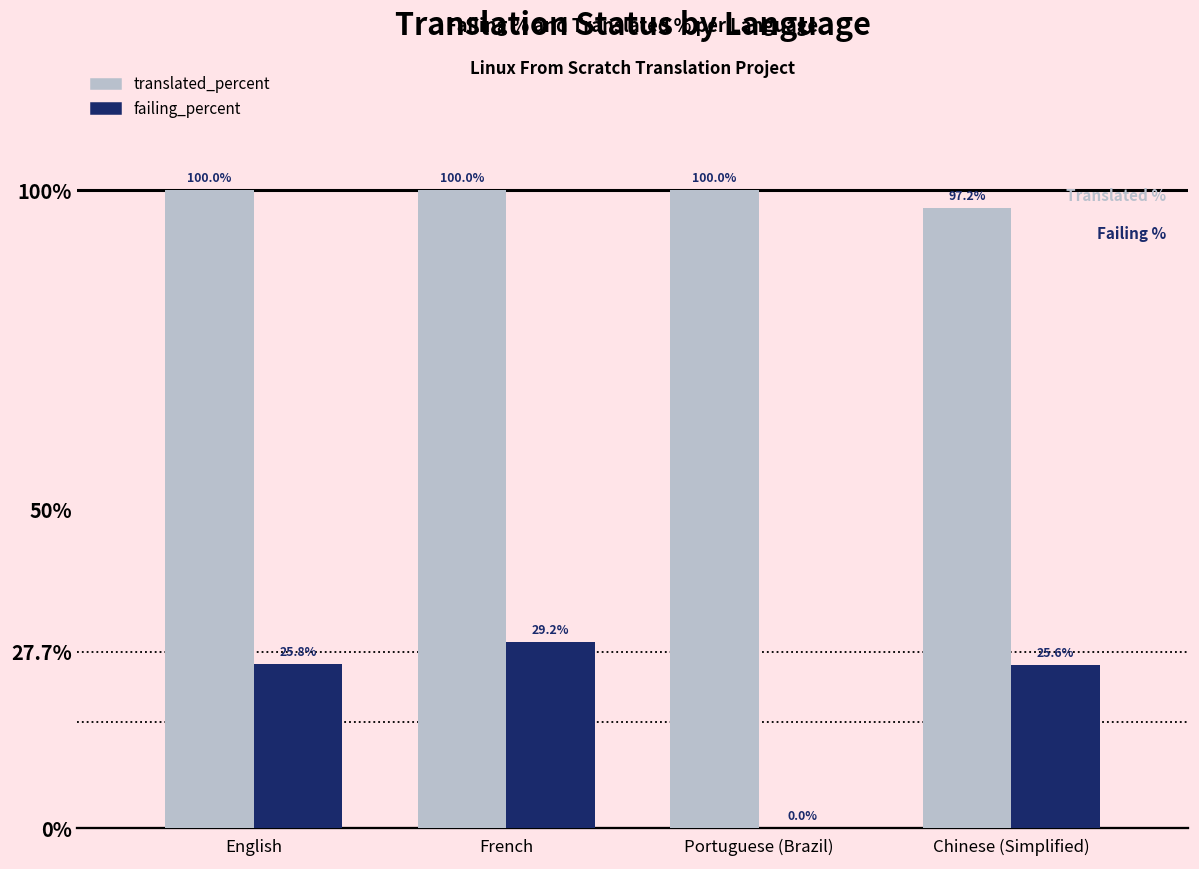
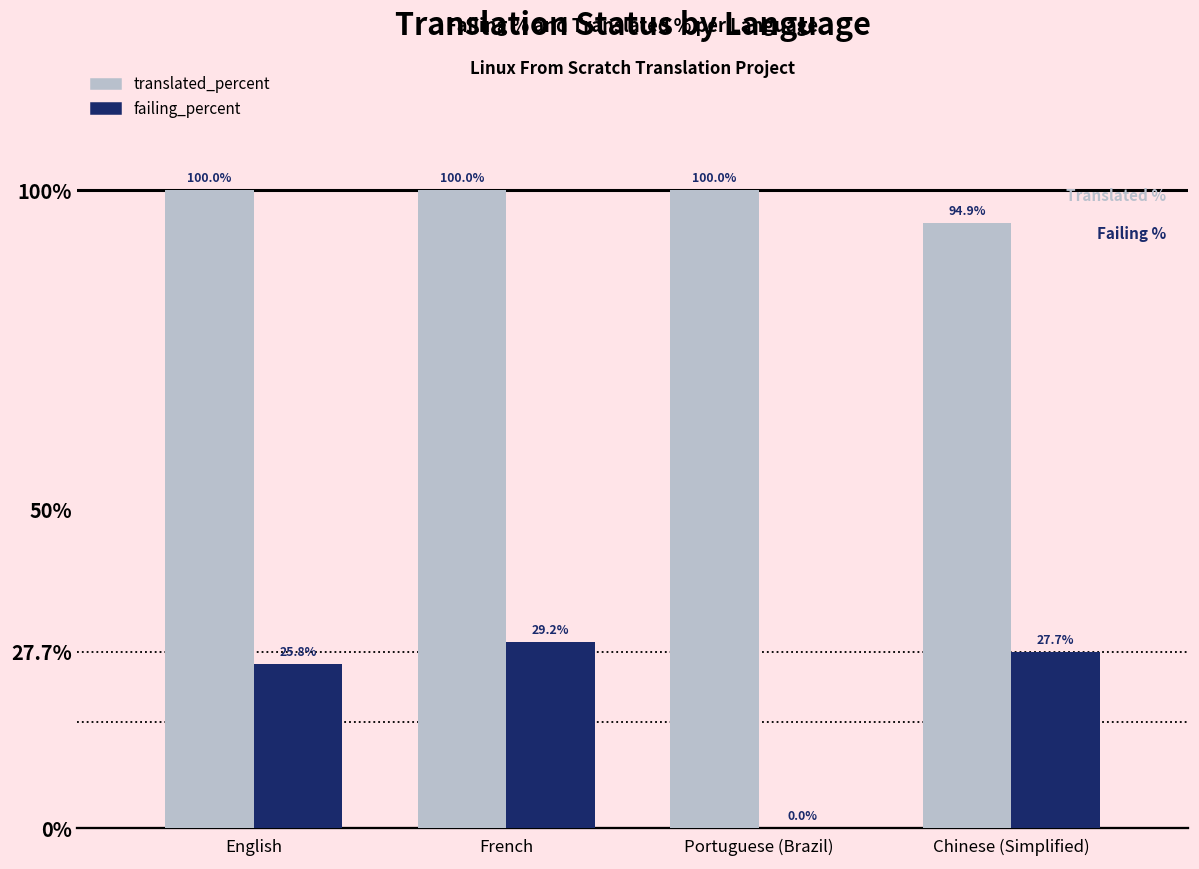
  {
    "translated_percent": {
      "English": "100.0%",
      "French": "100.0%",
      "Portuguese (Brazil)": "100.0%",
-     "Chinese (Simplified)": "97.2%"
+     "Chinese (Simplified)": "94.9%"
    },
    "failing_percent": {
      "English": "25.8%",
      "French": "29.2%",
      "Portuguese (Brazil)": "0.0%",
-     "Chinese (Simplified)": "25.6%"
+     "Chinese (Simplified)": "27.7%"
    }
  }
